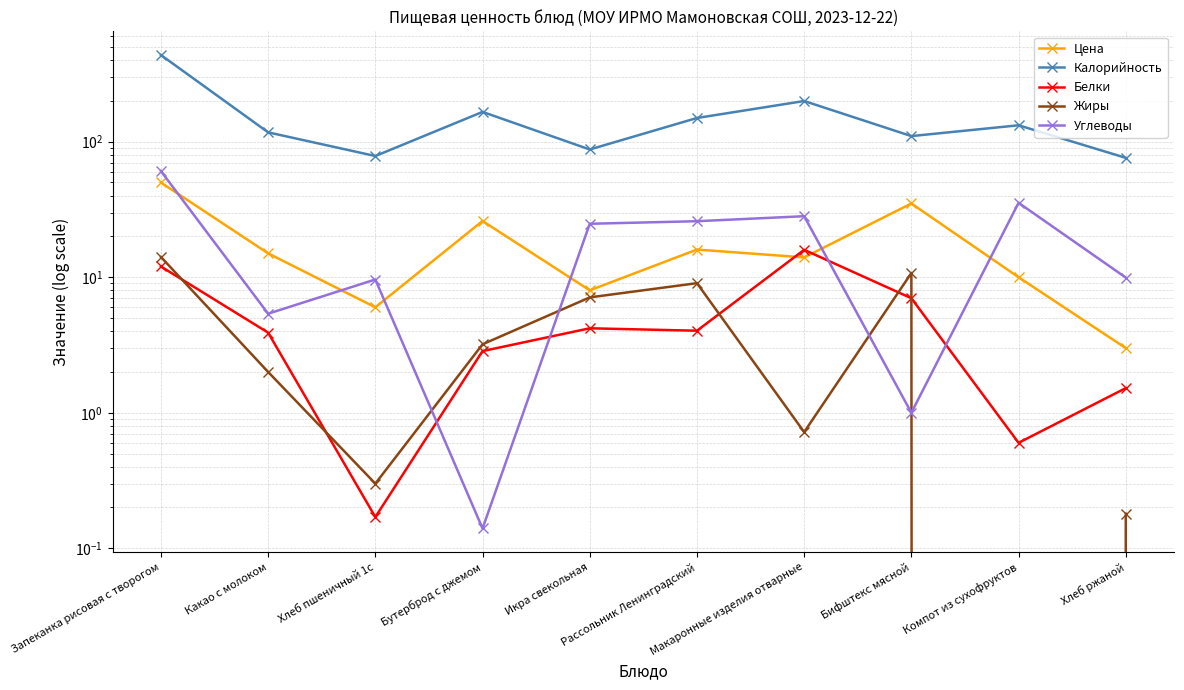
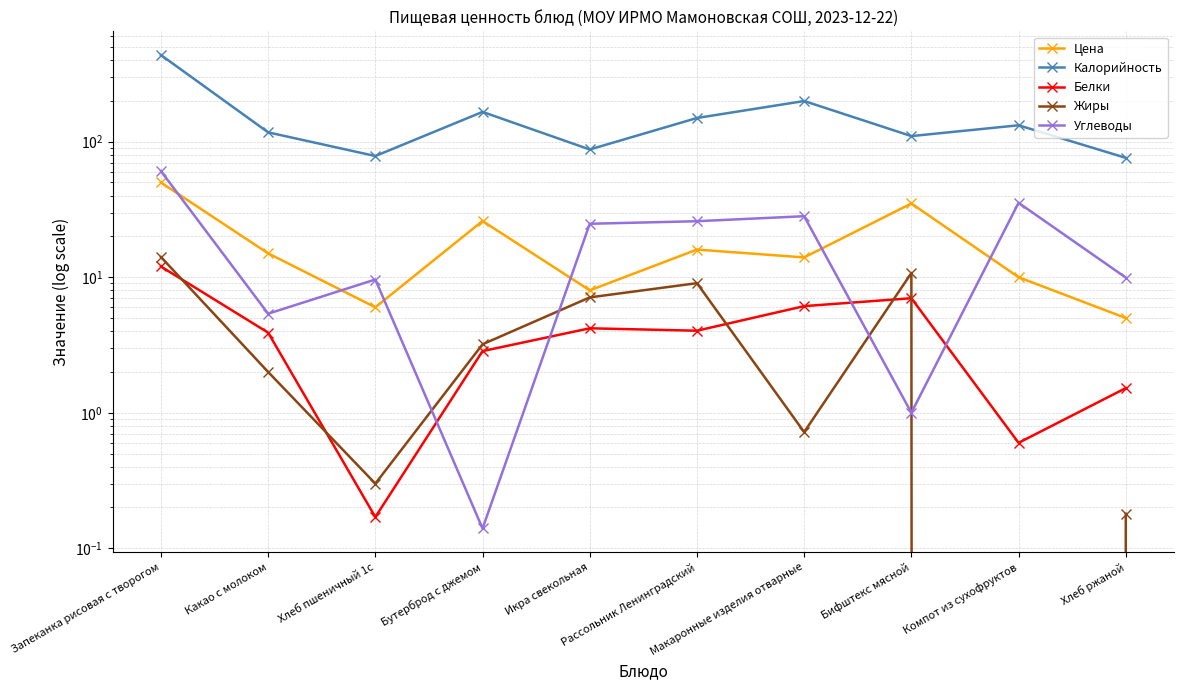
  {
    "Цена": {
      "Запеканка рисовая с творогом": 50,
      "Какао с молоком": 15,
      "Хлеб пшеничный 1с": 6,
      "Бутерброд с джемом": 26,
      "Икра свекольная": 8,
      "Рассольник Ленинградский": 16,
      "Макаронные изделия отварные": 14,
      "Бифштекс мясной": 35,
      "Компот из сухофруктов": 10,
-     "Хлеб ржаной": 3
+     "Хлеб ржаной": 5
    },
    "Калорийность": {
      "Запеканка рисовая с творогом": 440,
      "Какао с молоком": 120,
      "Хлеб пшеничный 1с": 80,
      "Бутерброд с джемом": 170,
      "Икра свекольная": 90,
      "Рассольник Ленинградский": 150,
      "Макаронные изделия отварные": 200,
      "Бифштекс мясной": 110,
      "Компот из сухофруктов": 130,
      "Хлеб ржаной": 80
    },
    "Белки": {
      "Запеканка рисовая с творогом": 12,
      "Какао с молоком": 4,
      "Хлеб пшеничный 1с": 0.17,
      "Бутерброд с джемом": 2.9,
      "Икра свекольная": 4.2,
      "Рассольник Ленинградский": 4,
-     "Макаронные изделия отварные": 16,
+     "Макаронные изделия отварные": 6,
      "Бифштекс мясной": 7,
      "Компот из сухофруктов": 0.6,
      "Хлеб ржаной": 1.5
    },
    "Жиры": {
      "Запеканка рисовая с творогом": 14,
      "Какао с молоком": 2,
      "Хлеб пшеничный 1с": 0.30,
      "Бутерброд с джемом": 3.2,
      "Икра свекольная": 7,
      "Рассольник Ленинградский": 9,
      "Макаронные изделия отварные": 0.7,
      "Бифштекс мясной": 11,
      "Хлеб ржаной": 0.18
    },
    "Углеводы": {
      "Запеканка рисовая с творогом": 60,
      "Какао с молоком": 5.4,
      "Хлеб пшеничный 1с": 10,
      "Бутерброд с джемом": 0.14,
      "Икра свекольная": 25,
      "Рассольник Ленинградский": 26,
      "Макаронные изделия отварные": 28,
      "Бифштекс мясной": 1,
      "Компот из сухофруктов": 35,
      "Хлеб ржаной": 10
    }
  }
